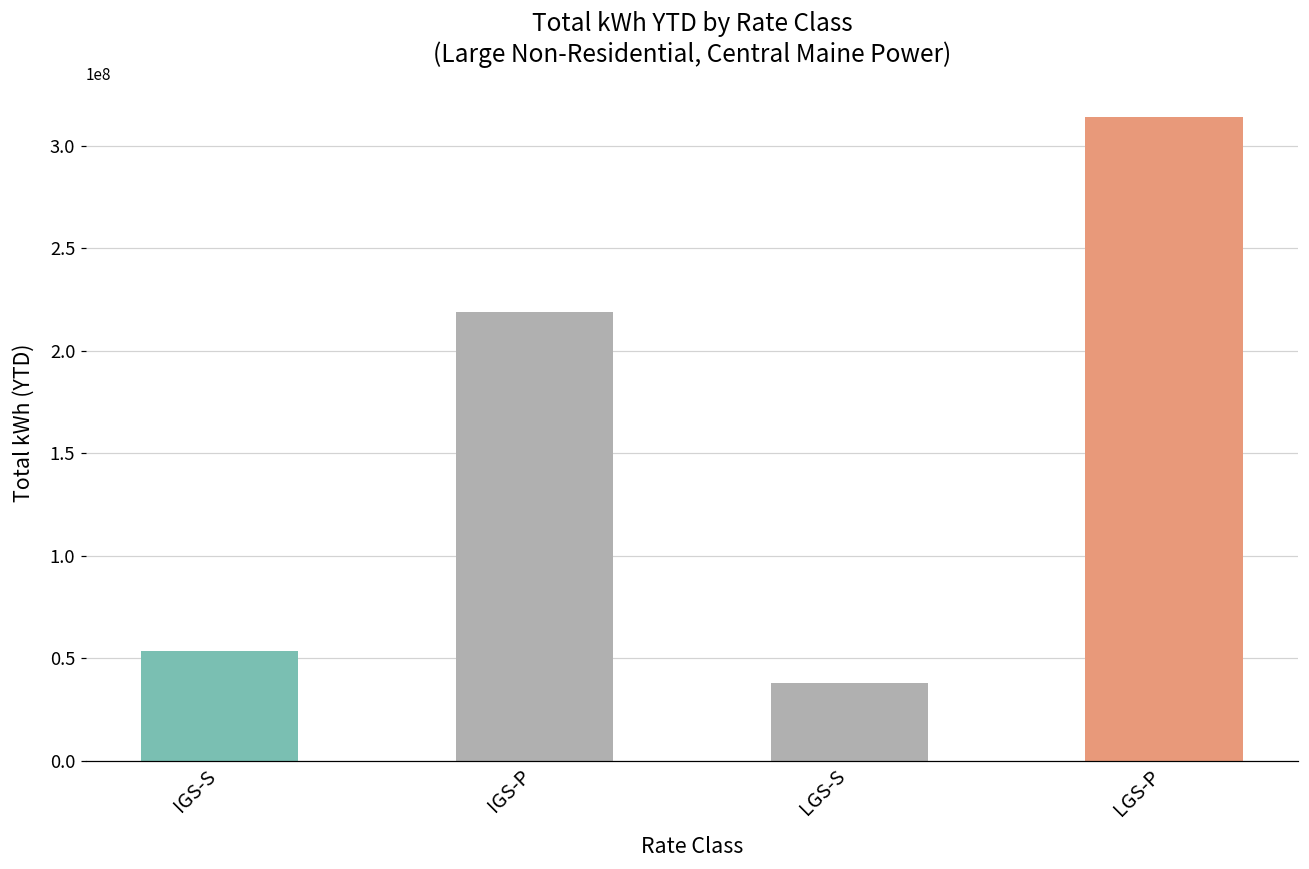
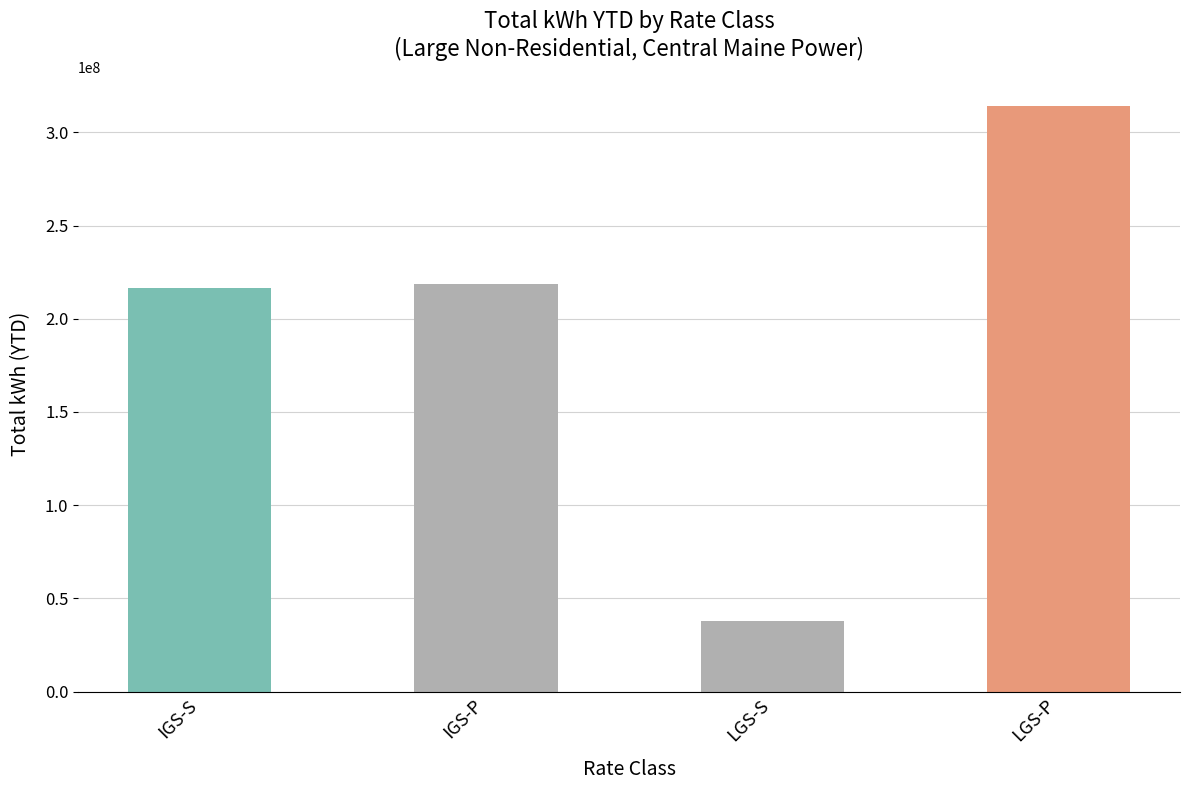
  {
-   "IGS-S": 54000000,
+   "IGS-S": 216000000,
    "IGS-P": 219000000,
    "LGS-S": 38000000,
    "LGS-P": 314000000
  }
